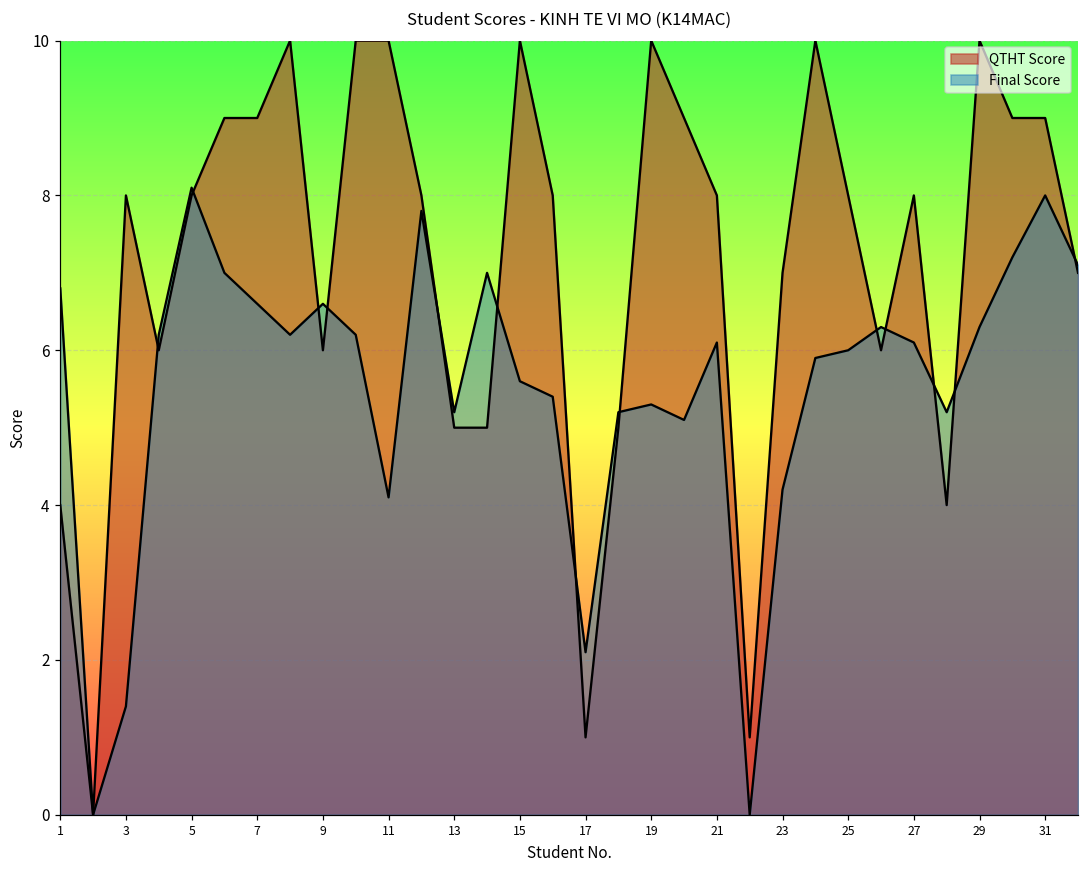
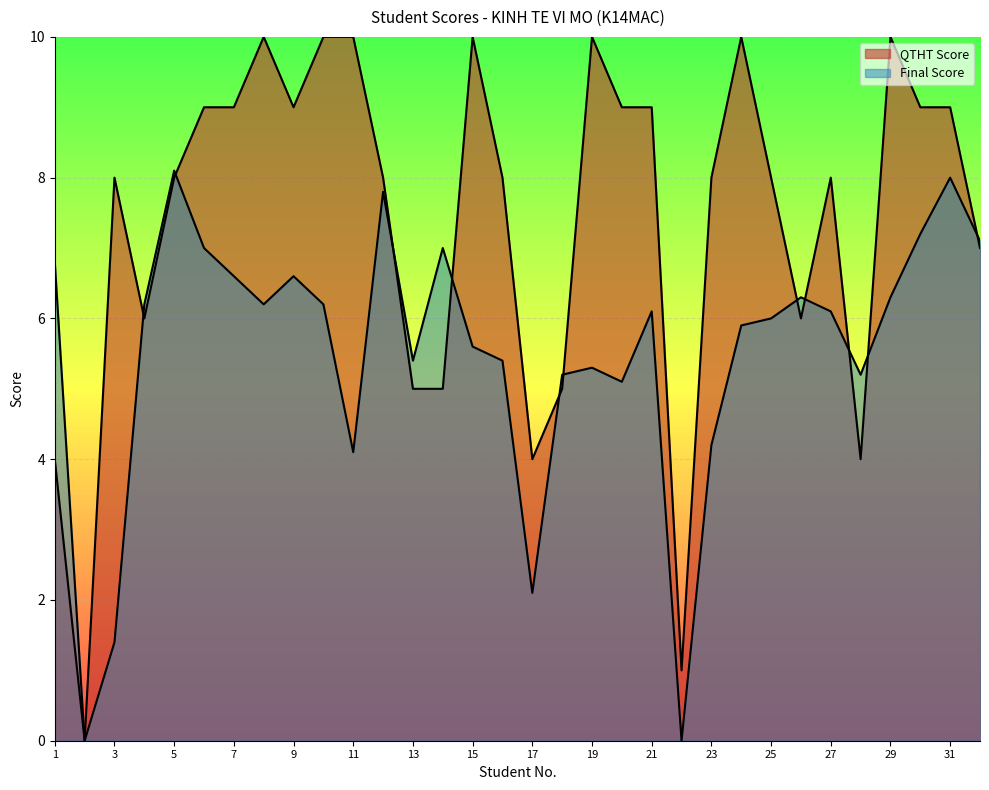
  {
    "QTHT Score": {
      "1": 4,
      "3": 8,
      "5": 8,
      "7": 9,
-     "9": 6,
+     "9": 9,
      "11": 10,
      "13": 5,
      "15": 10,
-     "17": 1,
+     "17": 4,
      "19": 10,
-     "21": 8,
-     "23": 7,
+     "21": 9,
+     "23": 8,
      "25": 8,
      "27": 8,
      "29": 10,
      "31": 9
    },
    "Final Score": {
      "1": 6.8,
      "3": 1.4,
      "5": 8.1,
      "7": 6.6,
      "9": 6.6,
      "11": 4.1,
-     "13": 5.2,
+     "13": 5.4,
      "15": 5.6,
      "17": 2.1,
      "19": 5.3,
      "21": 6.1,
      "23": 4.2,
      "25": 6.0,
      "27": 6.1,
      "29": 6.3,
      "31": 8.0
    }
  }
